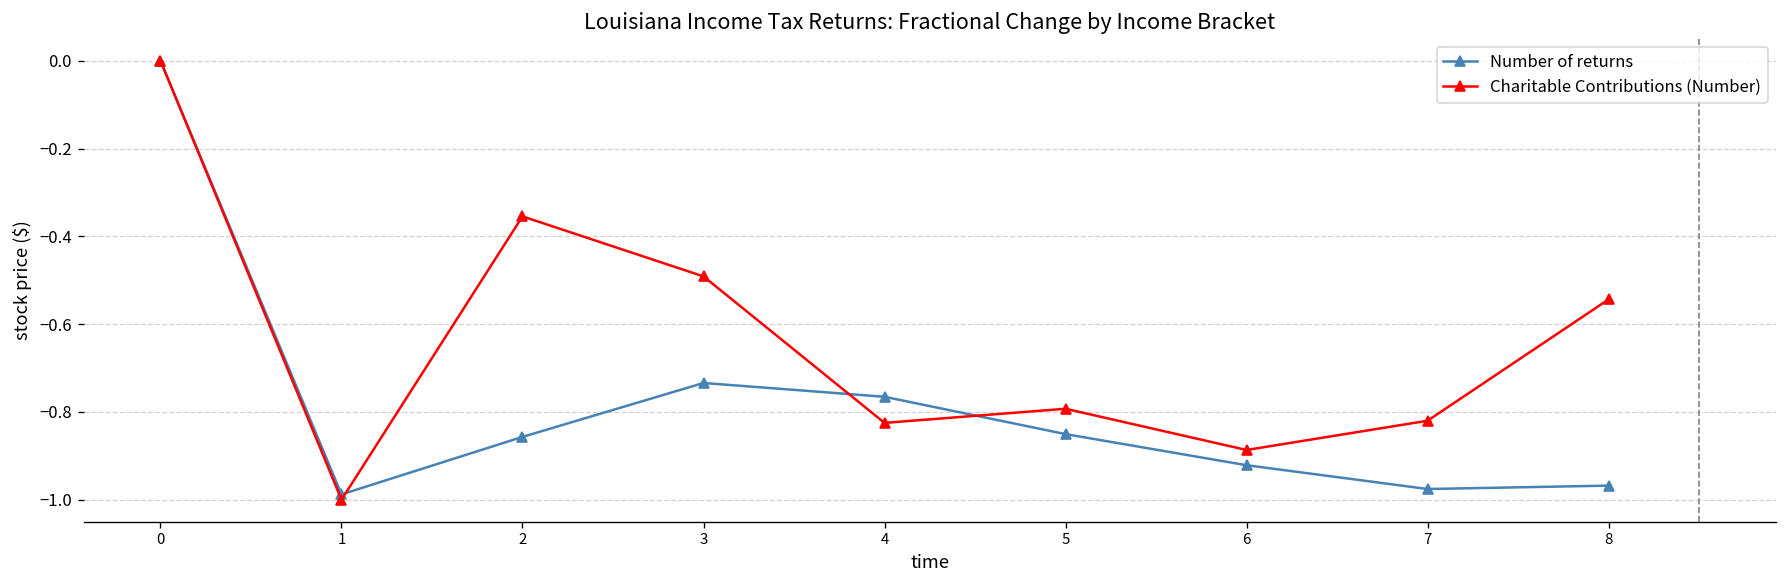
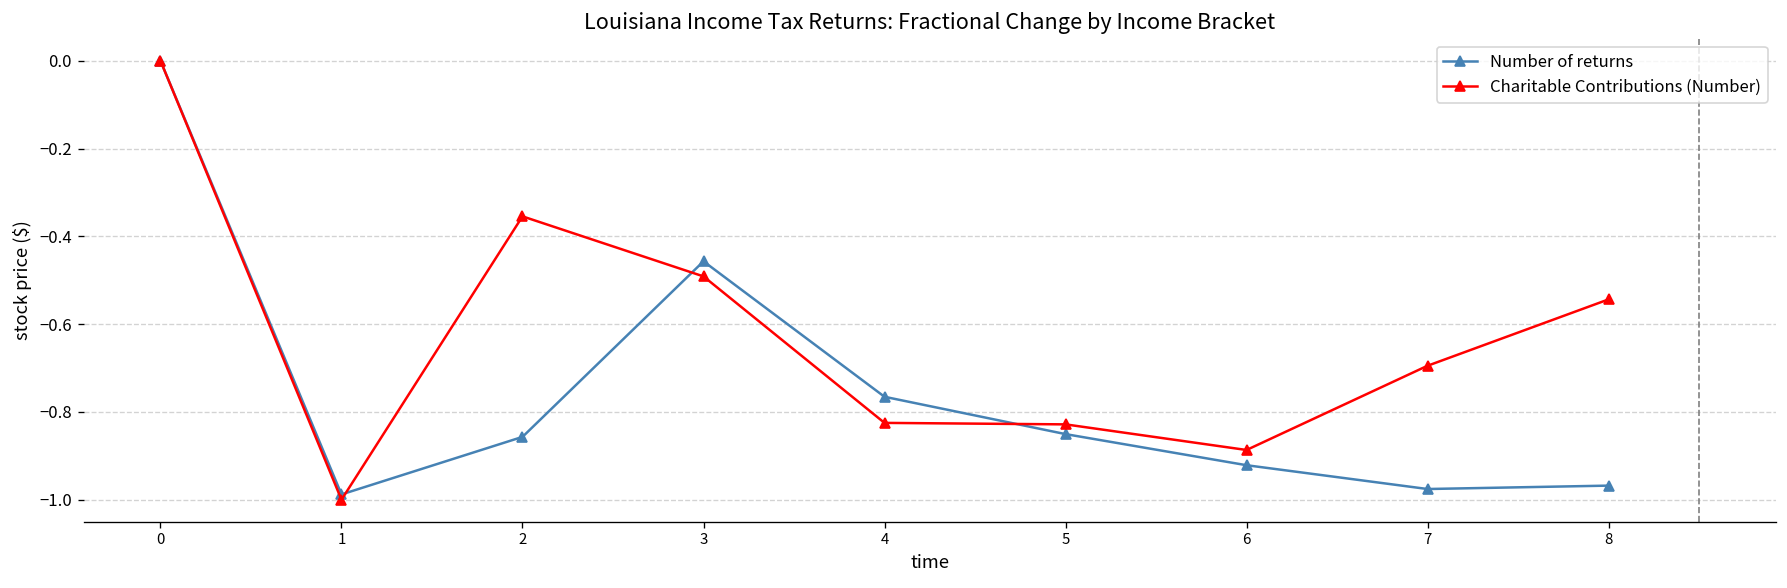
  {
    "Number of returns": {
      "1": -0.99,
      "2": -0.86,
-     "3": -0.73,
+     "3": -0.46,
      "4": -0.77,
      "5": -0.85,
      "6": -0.92,
      "7": -0.98,
      "8": -0.97
    },
    "Charitable Contributions (Number)": {
      "1": -1.00,
      "2": -0.35,
      "3": -0.49,
      "4": -0.82,
-     "5": -0.79,
+     "5": -0.83,
      "6": -0.89,
-     "7": -0.82,
+     "7": -0.69,
      "8": -0.54
    }
  }
